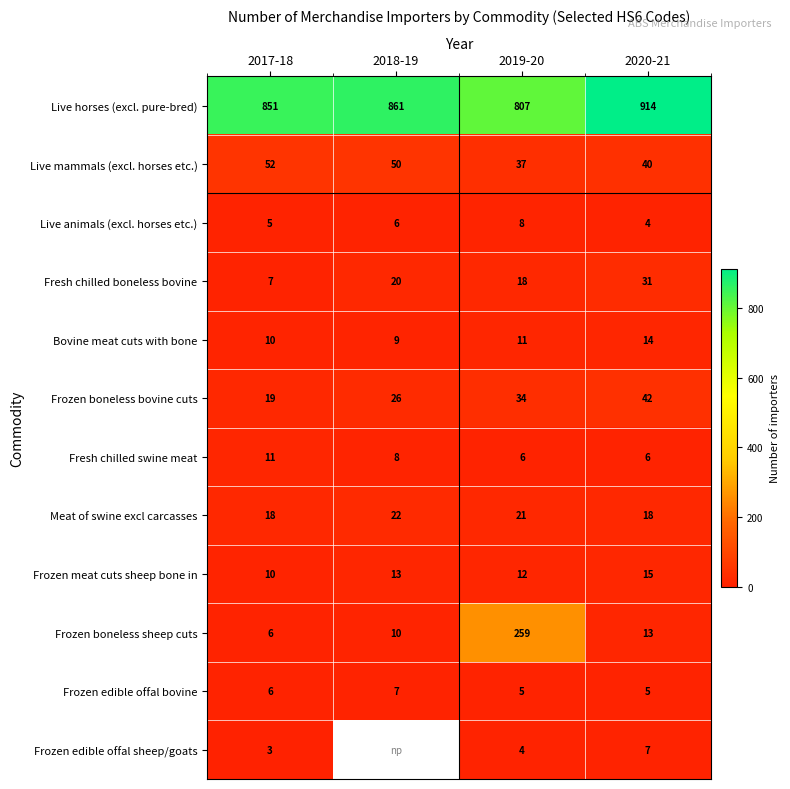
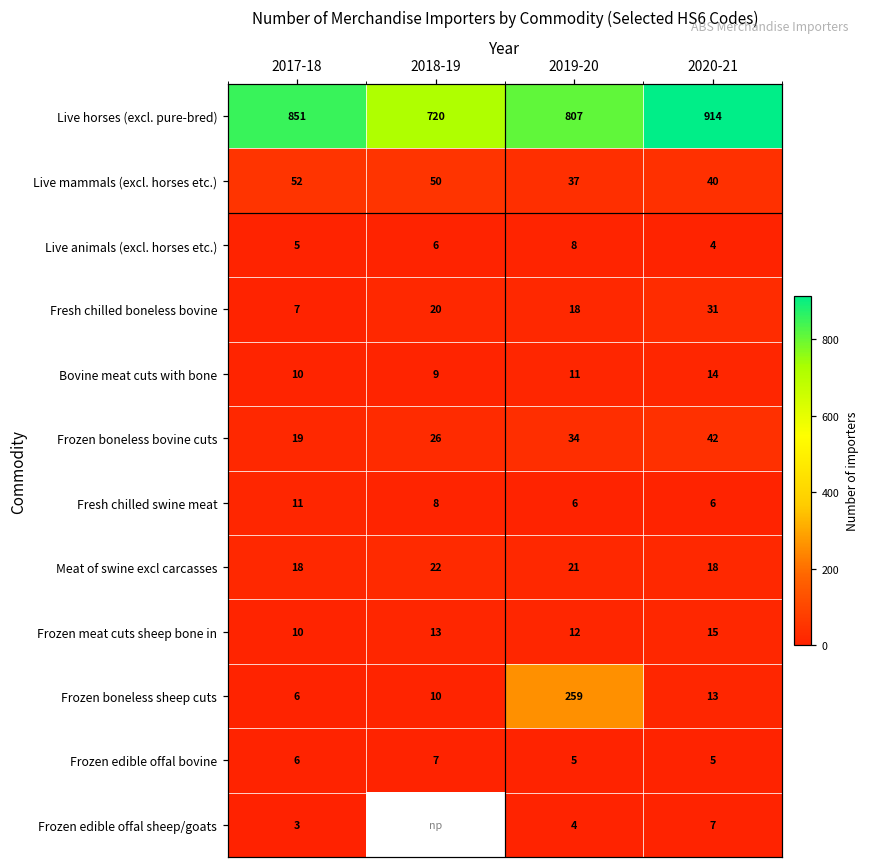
  {
    "Live horses (excl. pure-bred)": {
      "2017-18": 851,
-     "2018-19": 861,
+     "2018-19": 720,
      "2019-20": 807,
      "2020-21": 914
    },
    "Live mammals (excl. horses etc.)": {
      "2017-18": 52,
      "2018-19": 50,
      "2019-20": 37,
      "2020-21": 40
    },
    "Live animals (excl. horses etc.)": {
      "2017-18": 5,
      "2018-19": 6,
      "2019-20": 8,
      "2020-21": 4
    },
    "Fresh chilled boneless bovine": {
      "2017-18": 7,
      "2018-19": 20,
      "2019-20": 18,
      "2020-21": 31
    },
    "Bovine meat cuts with bone": {
      "2017-18": 10,
      "2018-19": 9,
      "2019-20": 11,
      "2020-21": 14
    },
    "Frozen boneless bovine cuts": {
      "2017-18": 19,
      "2018-19": 26,
      "2019-20": 34,
      "2020-21": 42
    },
    "Fresh chilled swine meat": {
      "2017-18": 11,
      "2018-19": 8,
      "2019-20": 6,
      "2020-21": 6
    },
    "Meat of swine excl carcasses": {
      "2017-18": 18,
      "2018-19": 22,
      "2019-20": 21,
      "2020-21": 18
    },
    "Frozen meat cuts sheep bone in": {
      "2017-18": 10,
      "2018-19": 13,
      "2019-20": 12,
      "2020-21": 15
    },
    "Frozen boneless sheep cuts": {
      "2017-18": 6,
      "2018-19": 10,
      "2019-20": 259,
      "2020-21": 13
    },
    "Frozen edible offal bovine": {
      "2017-18": 6,
      "2018-19": 7,
      "2019-20": 5,
      "2020-21": 5
    },
    "Frozen edible offal sheep/goats": {
      "2017-18": 3,
      "2019-20": 4,
      "2020-21": 7
    }
  }
